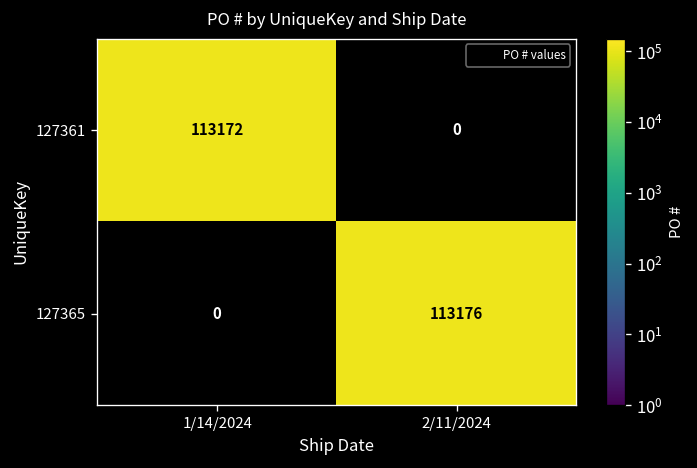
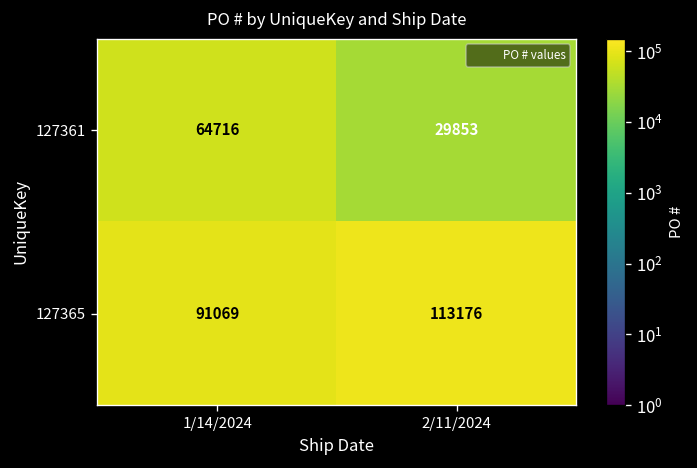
  {
    "127361": {
-     "1/14/2024": 113172,
-     "2/11/2024": 0
+     "1/14/2024": 64716,
+     "2/11/2024": 29853
    },
    "127365": {
-     "1/14/2024": 0,
+     "1/14/2024": 91069,
      "2/11/2024": 113176
    }
  }
